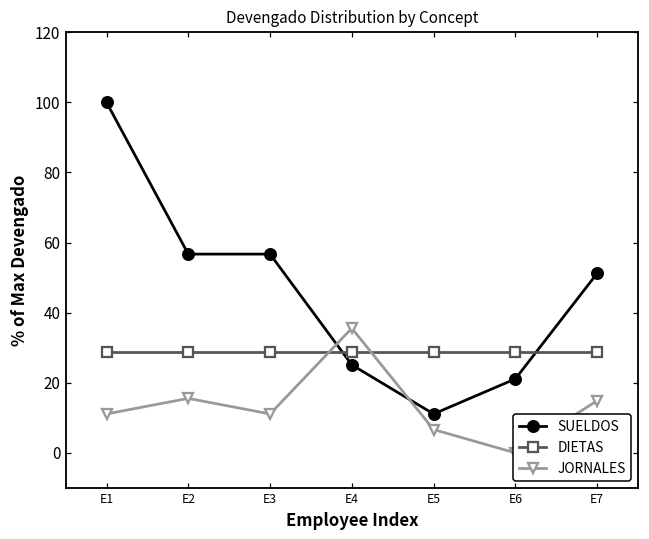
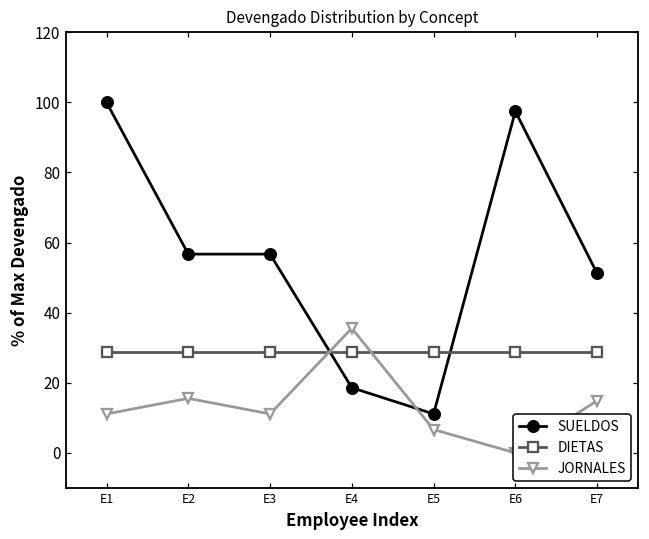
  {
    "SUELDOS": {
      "E1": 100,
      "E2": 57,
      "E3": 57,
-     "E4": 25,
+     "E4": 19,
      "E5": 11,
-     "E6": 21,
+     "E6": 97,
      "E7": 51
    },
    "DIETAS": {
      "E1": 29,
      "E2": 29,
      "E3": 29,
      "E4": 29,
      "E5": 29,
      "E6": 29,
      "E7": 29
    },
    "JORNALES": {
      "E1": 11,
      "E2": 16,
      "E3": 11,
      "E4": 36,
      "E5": 7,
      "E7": 15
    }
  }
